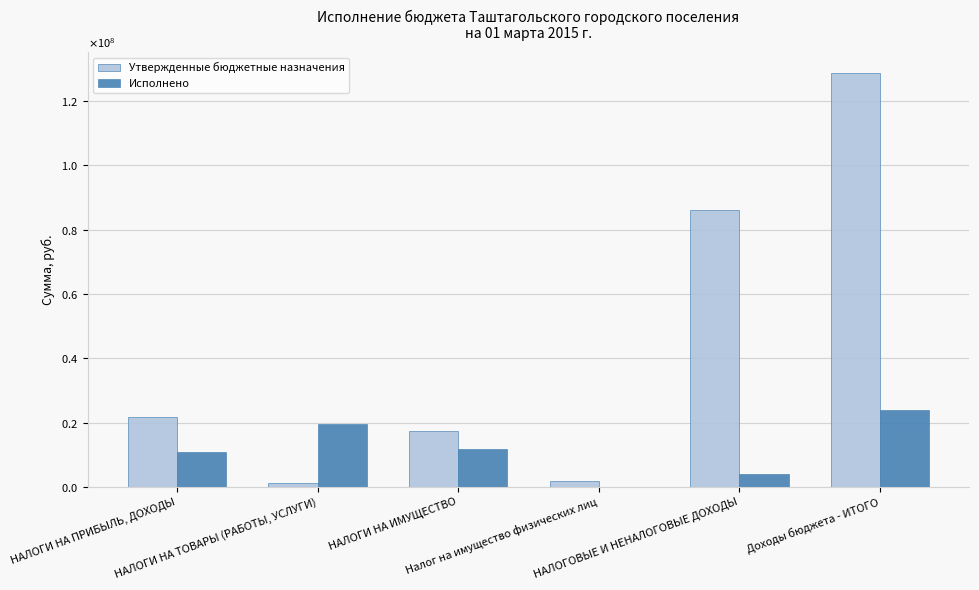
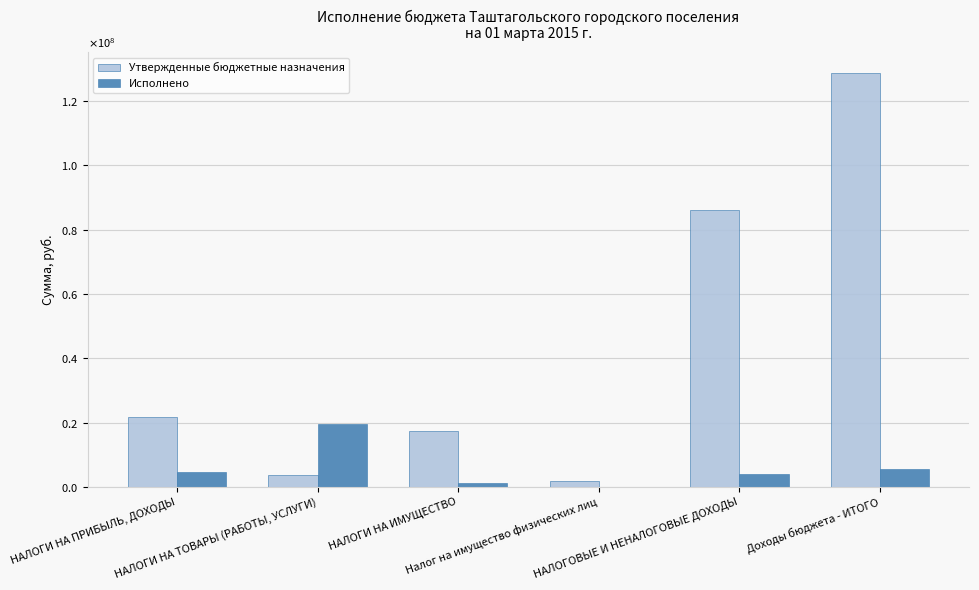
  {
    "Утвержденные бюджетные назначения": {
      "НАЛОГИ НА ПРИБЫЛЬ, ДОХОДЫ": 22000000,
-     "НАЛОГИ НА ТОВАРЫ (РАБОТЫ, УСЛУГИ)": 1000000,
+     "НАЛОГИ НА ТОВАРЫ (РАБОТЫ, УСЛУГИ)": 4000000,
      "НАЛОГИ НА ИМУЩЕСТВО": 18000000,
      "Налог на имущество физических лиц": 2000000,
      "НАЛОГОВЫЕ И НЕНАЛОГОВЫЕ ДОХОДЫ": 86000000,
      "Доходы бюджета - ИТОГО": 129000000
    },
    "Исполнено": {
-     "НАЛОГИ НА ПРИБЫЛЬ, ДОХОДЫ": 11000000,
+     "НАЛОГИ НА ПРИБЫЛЬ, ДОХОДЫ": 5000000,
      "НАЛОГИ НА ТОВАРЫ (РАБОТЫ, УСЛУГИ)": 20000000,
-     "НАЛОГИ НА ИМУЩЕСТВО": 12000000,
+     "НАЛОГИ НА ИМУЩЕСТВО": 1000000,
      "НАЛОГОВЫЕ И НЕНАЛОГОВЫЕ ДОХОДЫ": 4000000,
-     "Доходы бюджета - ИТОГО": 24000000
+     "Доходы бюджета - ИТОГО": 6000000
    }
  }
